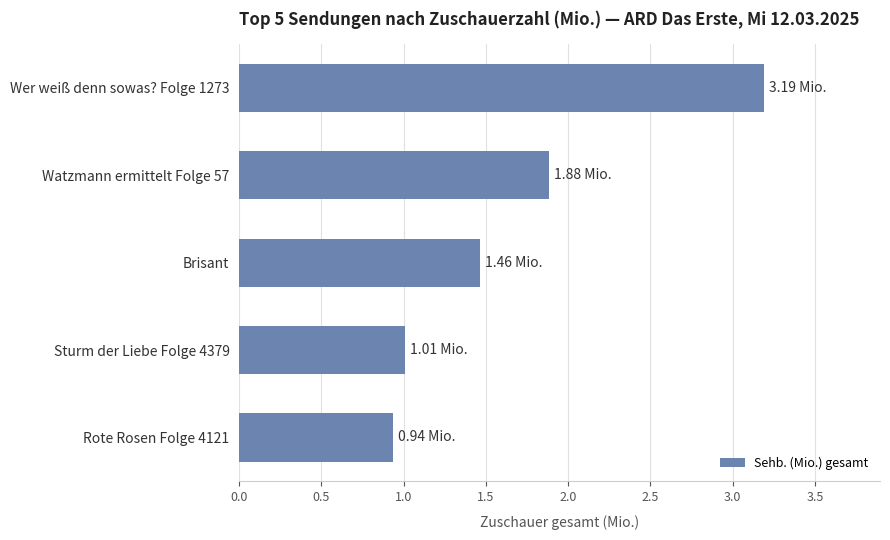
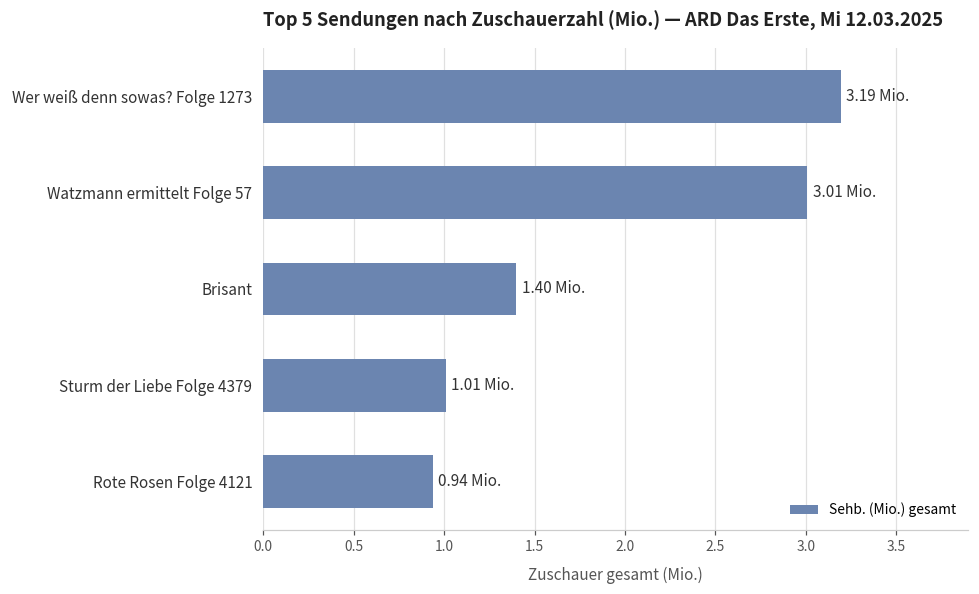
  {
    "Wer weiß denn sowas? Folge 1273": 3.19,
-   "Watzmann ermittelt Folge 57": 1.88,
-   "Brisant": 1.46,
+   "Watzmann ermittelt Folge 57": 3.01,
+   "Brisant": 1.40,
    "Sturm der Liebe Folge 4379": 1.01,
    "Rote Rosen Folge 4121": 0.94
  }
